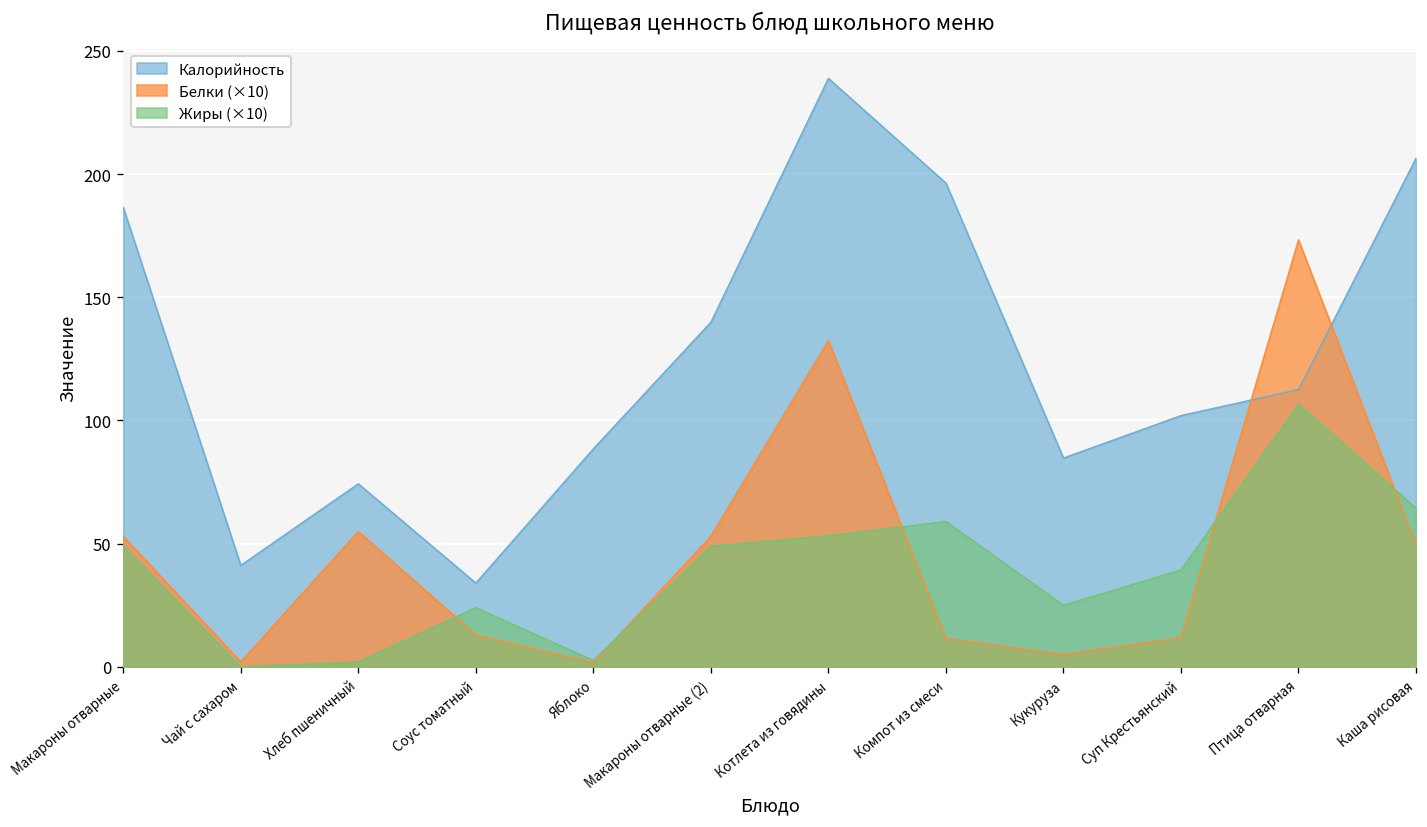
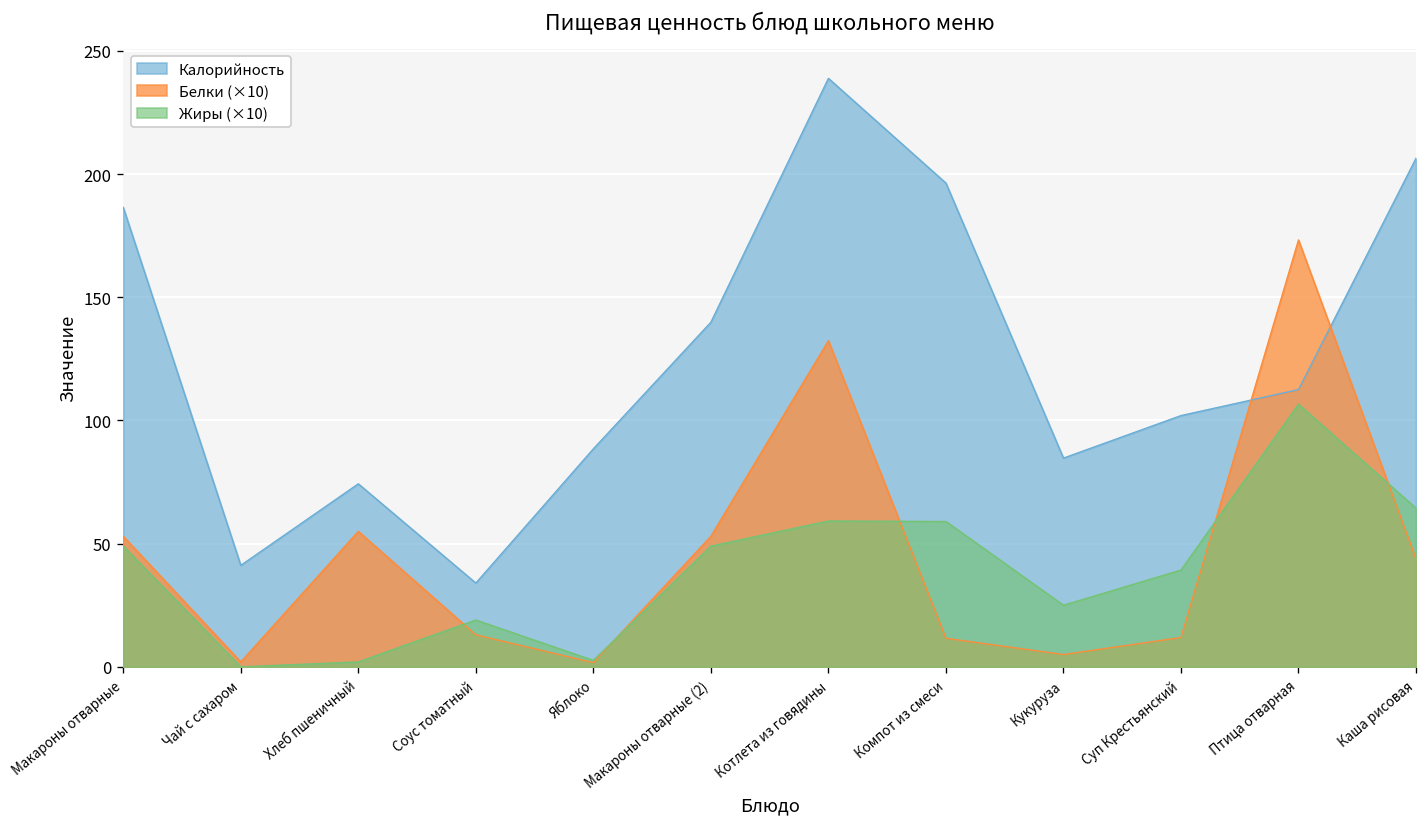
  {
    "Калорийность": {
      "Макароны отварные": 187,
      "Чай с сахаром": 41,
      "Хлеб пшеничный": 74,
      "Соус томатный": 34,
      "Яблоко": 89,
      "Макароны отварные (2)": 140,
      "Котлета из говядины": 239,
      "Компот из смеси": 196,
      "Кукуруза": 85,
      "Суп Крестьянский": 102,
      "Птица отварная": 113,
      "Каша рисовая": 206
    },
    "Белки (×10)": {
      "Макароны отварные": 53,
      "Чай с сахаром": 2,
      "Хлеб пшеничный": 55,
      "Соус томатный": 13,
      "Макароны отварные (2)": 53,
      "Котлета из говядины": 132,
      "Компот из смеси": 12,
      "Кукуруза": 5,
      "Суп Крестьянский": 12,
      "Птица отварная": 173,
-     "Каша рисовая": 50
+     "Каша рисовая": 44
    },
    "Жиры (×10)": {
      "Макароны отварные": 49,
      "Чай с сахаром": 0,
      "Хлеб пшеничный": 2,
-     "Соус томатный": 24,
+     "Соус томатный": 19,
      "Макароны отварные (2)": 49,
-     "Котлета из говядины": 53,
+     "Котлета из говядины": 59,
      "Компот из смеси": 59,
      "Кукуруза": 25,
      "Суп Крестьянский": 39,
      "Птица отварная": 107,
      "Каша рисовая": 64
    }
  }
